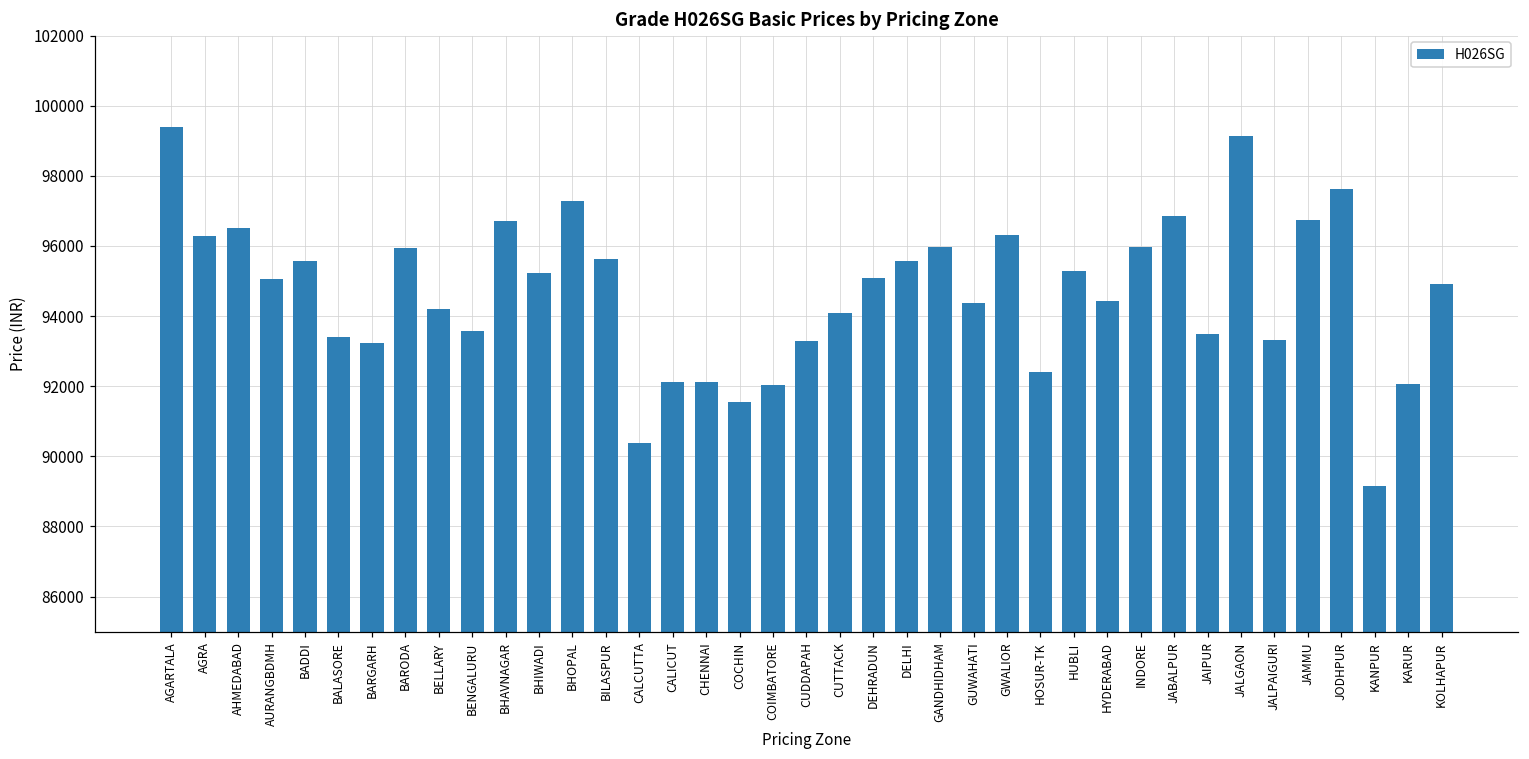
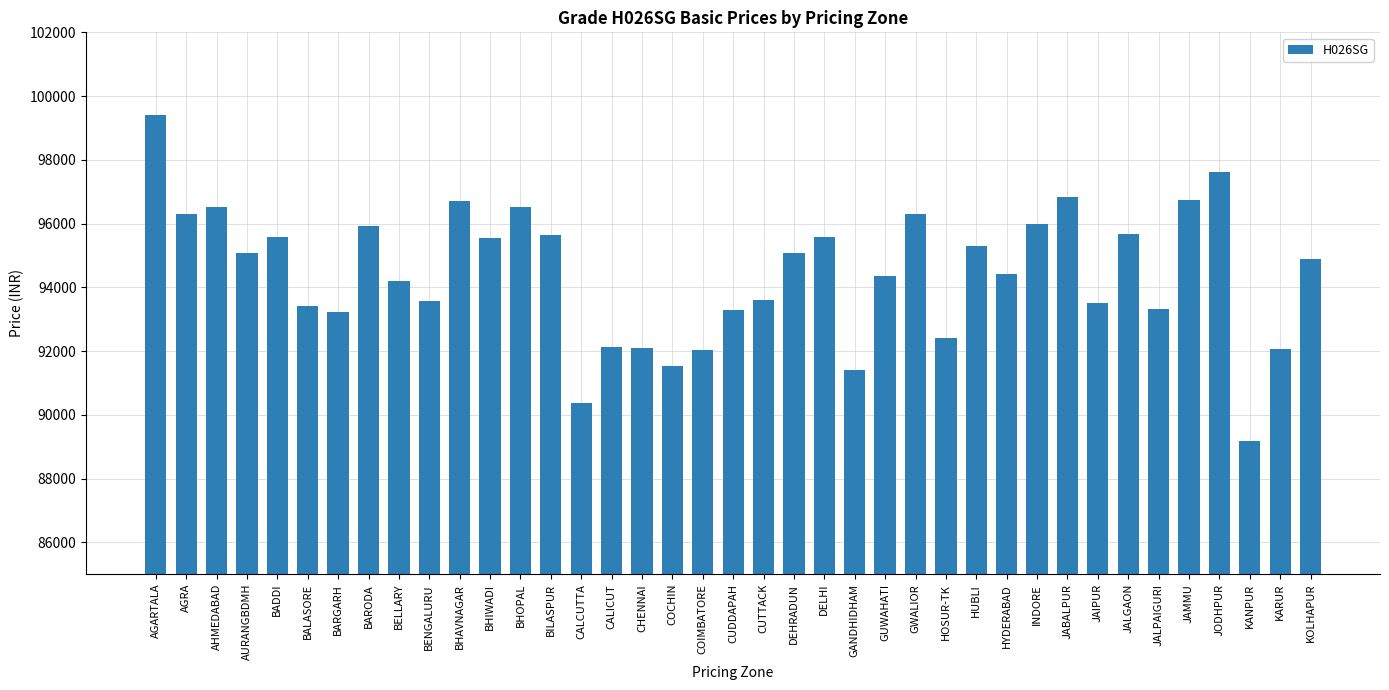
  {
    "AGARTALA": 99400,
    "AGRA": 96300,
    "AHMEDABAD": 96500,
    "AURANGBDMH": 95100,
    "BADDI": 95600,
    "BALASORE": 93400,
    "BARGARH": 93200,
    "BARODA": 95900,
    "BELLARY": 94200,
    "BENGALURU": 93600,
    "BHAVNAGAR": 96700,
-   "BHIWADI": 95200,
-   "BHOPAL": 97300,
+   "BHIWADI": 95600,
+   "BHOPAL": 96500,
    "BILASPUR": 95600,
    "CALCUTTA": 90400,
    "CALICUT": 92100,
    "CHENNAI": 92100,
    "COCHIN": 91500,
    "COIMBATORE": 92000,
    "CUDDAPAH": 93300,
-   "CUTTACK": 94100,
+   "CUTTACK": 93600,
    "DEHRADUN": 95100,
    "DELHI": 95600,
-   "GANDHIDHAM": 96000,
+   "GANDHIDHAM": 91400,
    "GUWAHATI": 94400,
    "GWALIOR": 96300,
    "HOSUR-TK": 92400,
    "HUBLI": 95300,
    "HYDERABAD": 94400,
    "INDORE": 96000,
    "JABALPUR": 96800,
    "JAIPUR": 93500,
-   "JALGAON": 99100,
+   "JALGAON": 95700,
    "JALPAIGURI": 93300,
    "JAMMU": 96700,
    "JODHPUR": 97600,
    "KANPUR": 89200,
    "KARUR": 92100,
    "KOLHAPUR": 94900
  }
